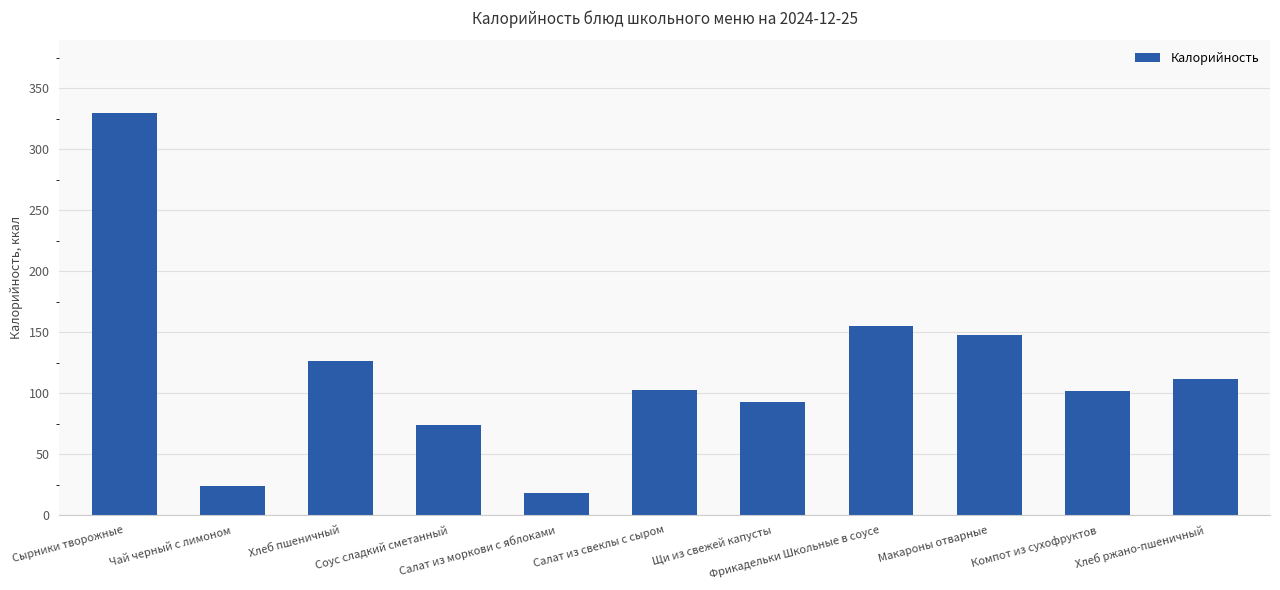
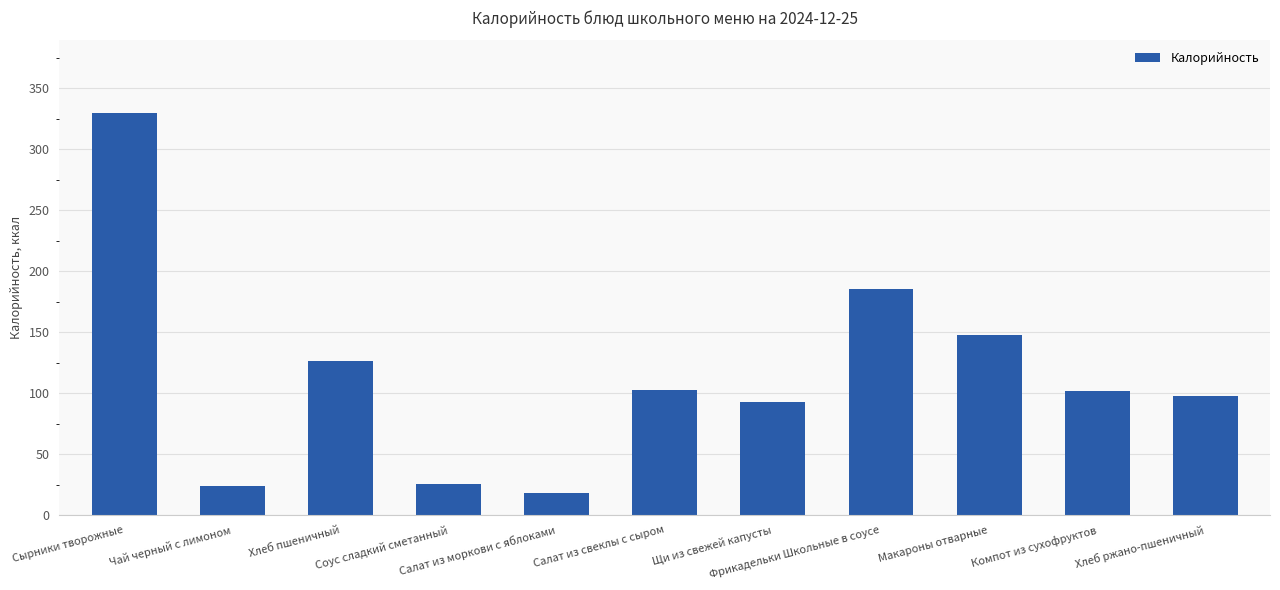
  {
    "Сырники творожные": 330,
    "Чай черный с лимоном": 24,
    "Хлеб пшеничный": 127,
-   "Соус сладкий сметанный": 74,
+   "Соус сладкий сметанный": 26,
    "Салат из моркови с яблоками": 18,
    "Салат из свеклы с сыром": 103,
    "Щи из свежей капусты": 93,
-   "Фрикадельки Школьные в соусе": 155,
+   "Фрикадельки Школьные в соусе": 185,
    "Макароны отварные": 147,
    "Компот из сухофруктов": 102,
-   "Хлеб ржано-пшеничный": 112
+   "Хлеб ржано-пшеничный": 98
  }
